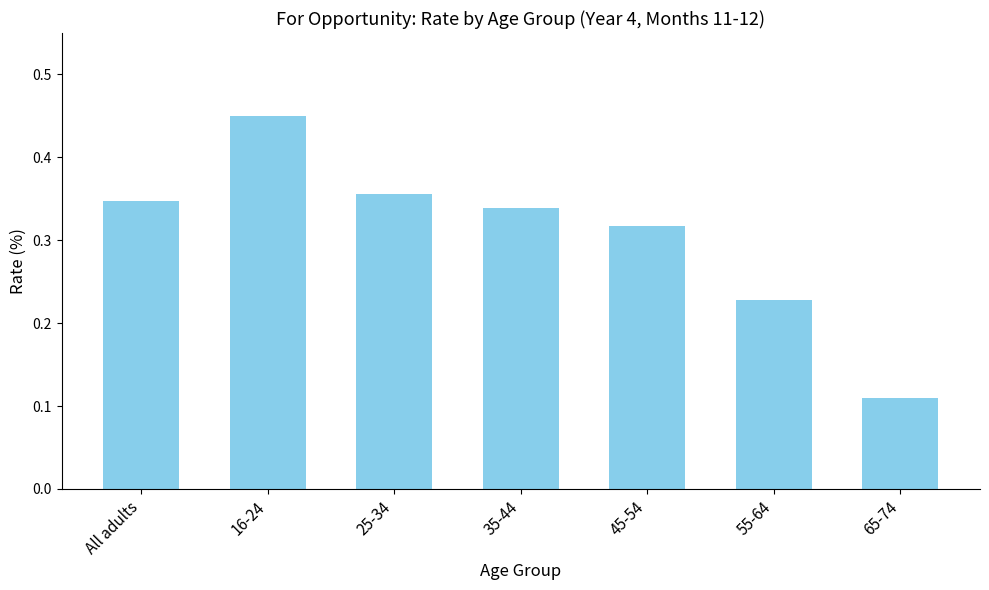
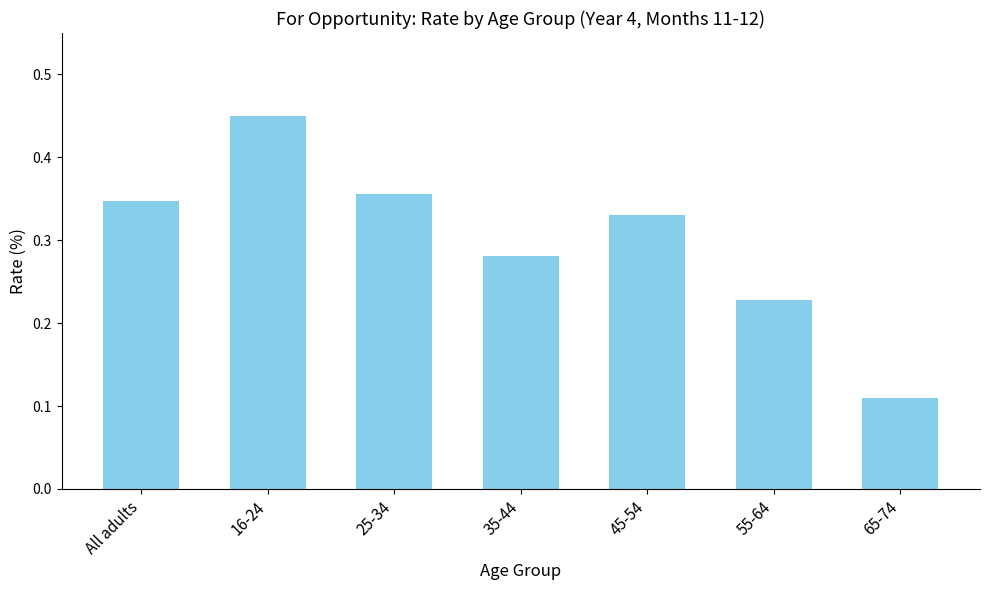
  {
    "All adults": 0.35,
    "16-24": 0.45,
    "25-34": 0.36,
-   "35-44": 0.34,
-   "45-54": 0.32,
+   "35-44": 0.28,
+   "45-54": 0.33,
    "55-64": 0.23,
    "65-74": 0.11
  }
